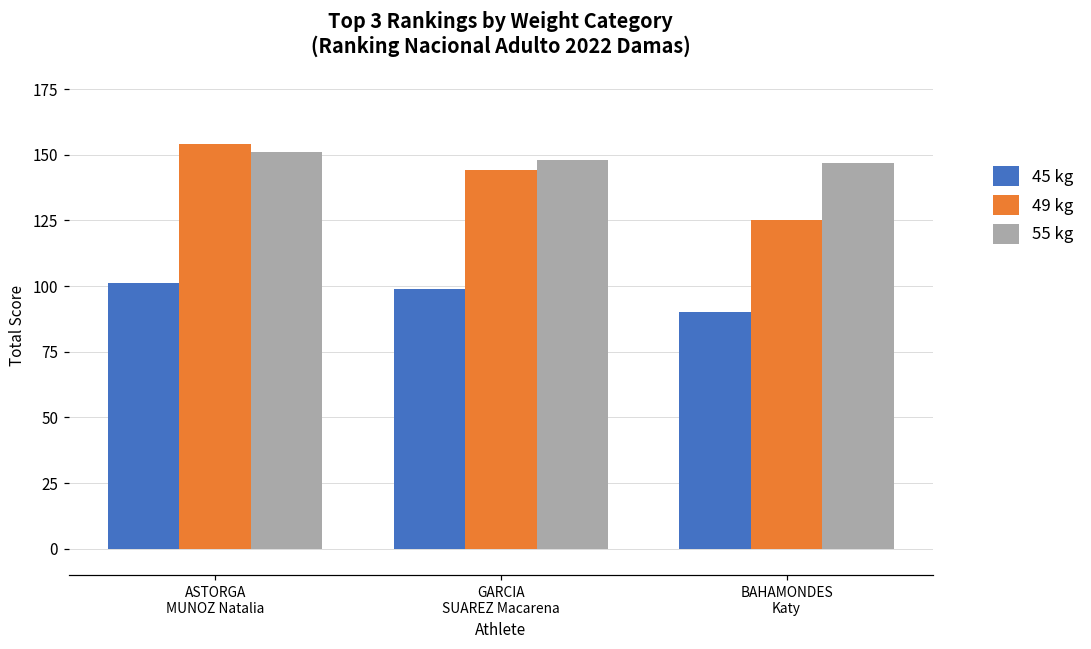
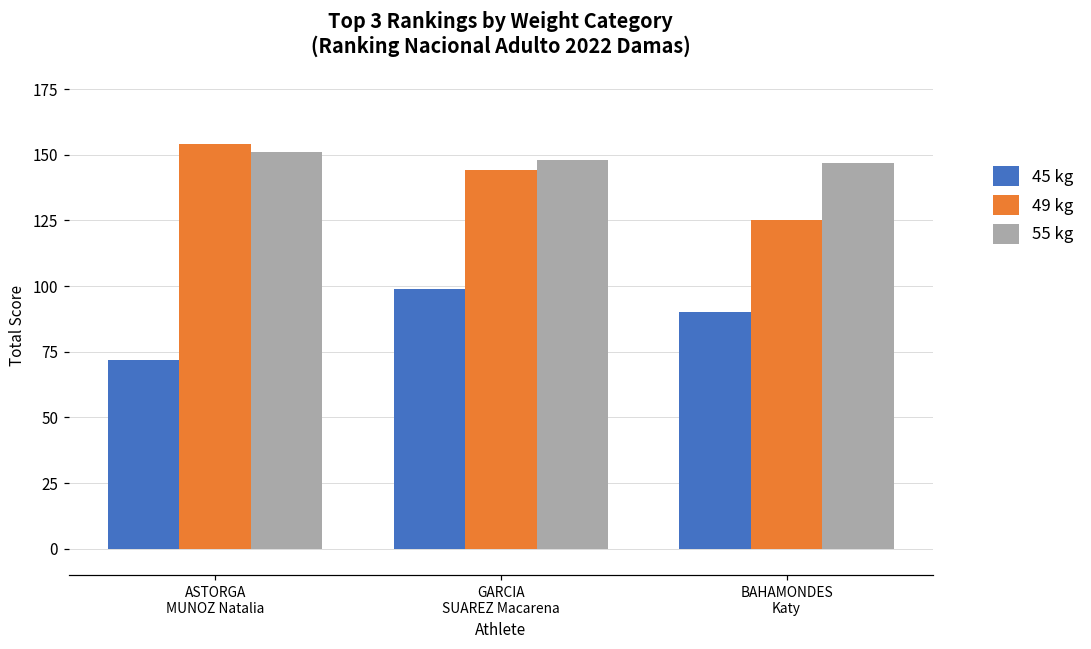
  {
    "45 kg": {
-     "ASTORGA MUNOZ Natalia": 101,
+     "ASTORGA MUNOZ Natalia": 72,
      "GARCIA SUAREZ Macarena": 99,
      "BAHAMONDES Katy": 90
    },
    "49 kg": {
      "ASTORGA MUNOZ Natalia": 154,
      "GARCIA SUAREZ Macarena": 144,
      "BAHAMONDES Katy": 125
    },
    "55 kg": {
      "ASTORGA MUNOZ Natalia": 151,
      "GARCIA SUAREZ Macarena": 148,
      "BAHAMONDES Katy": 147
    }
  }
